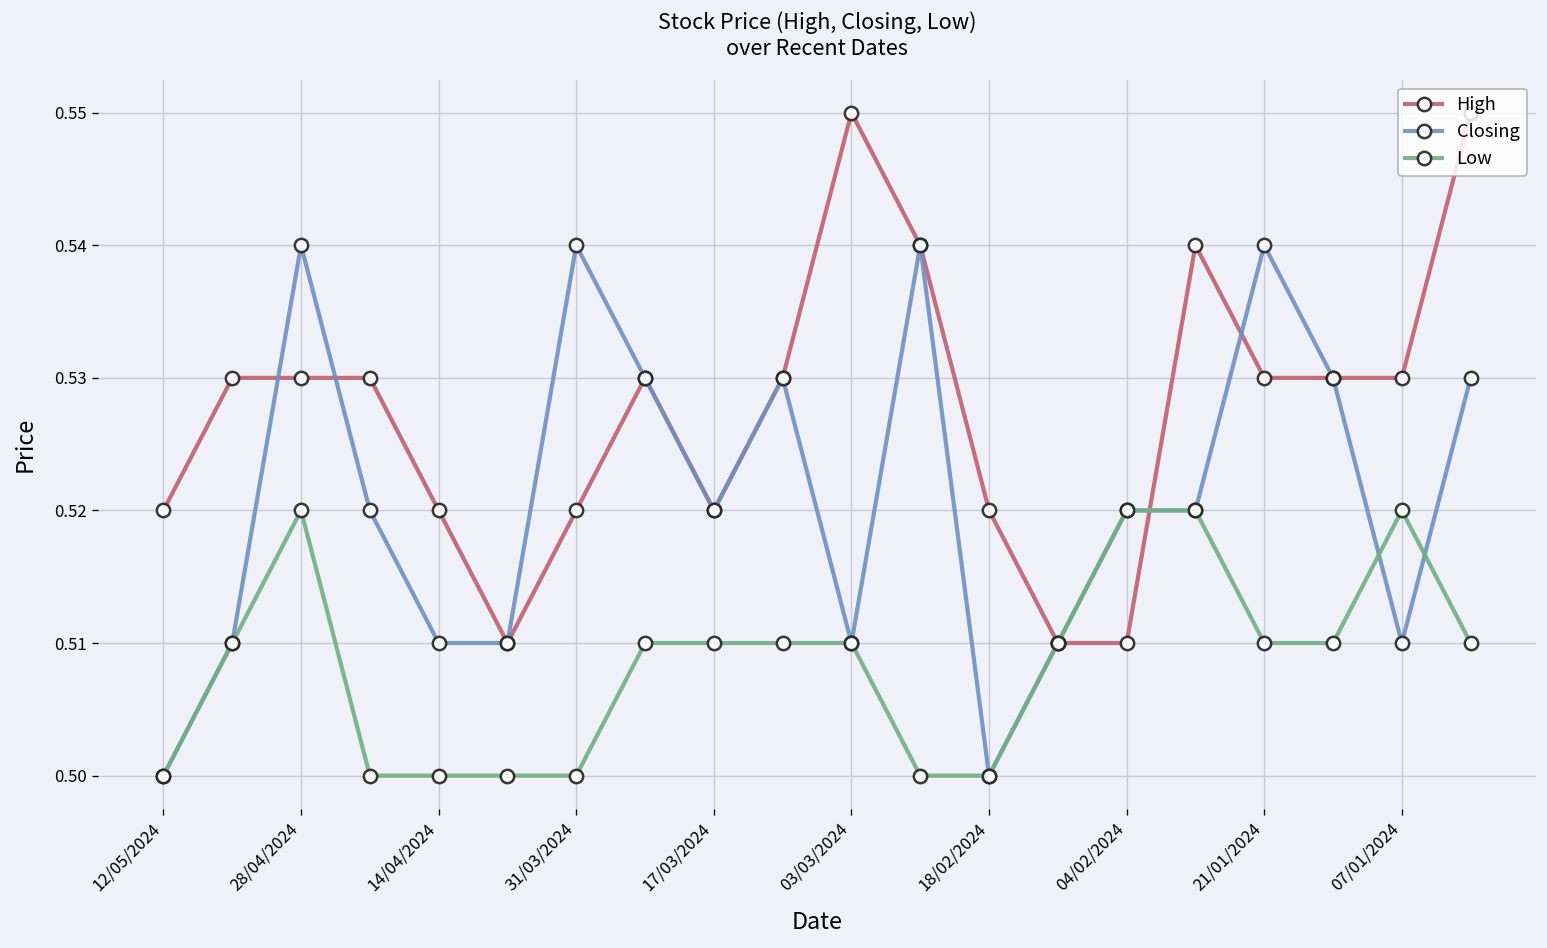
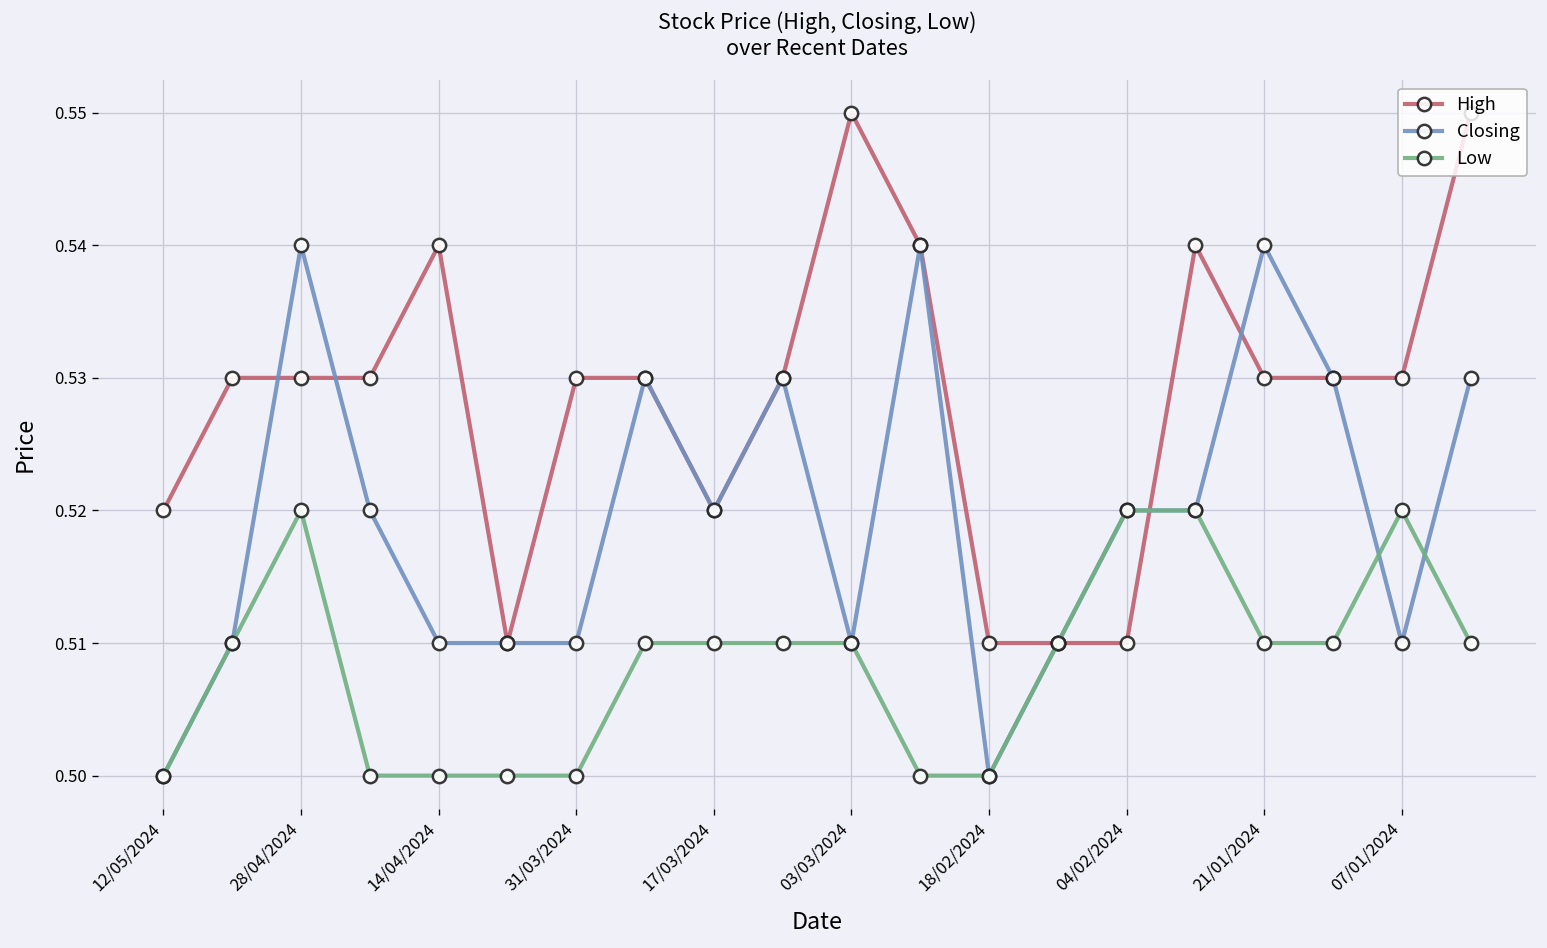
  {
    "High": {
      "12/05/2024": 0.52,
      "28/04/2024": 0.53,
-     "14/04/2024": 0.52,
-     "31/03/2024": 0.52,
+     "14/04/2024": 0.54,
+     "31/03/2024": 0.53,
      "03/03/2024": 0.55,
-     "18/02/2024": 0.52,
+     "18/02/2024": 0.51,
      "04/02/2024": 0.51,
      "21/01/2024": 0.53,
      "07/01/2024": 0.53
    },
    "Closing": {
      "28/04/2024": 0.54,
      "14/04/2024": 0.51,
-     "31/03/2024": 0.54,
+     "31/03/2024": 0.51,
      "21/01/2024": 0.54,
      "07/01/2024": 0.51
    },
    "Low": {
      "28/04/2024": 0.52,
      "14/04/2024": 0.50,
      "31/03/2024": 0.50,
      "17/03/2024": 0.51,
      "21/01/2024": 0.51,
      "07/01/2024": 0.52
    }
  }
